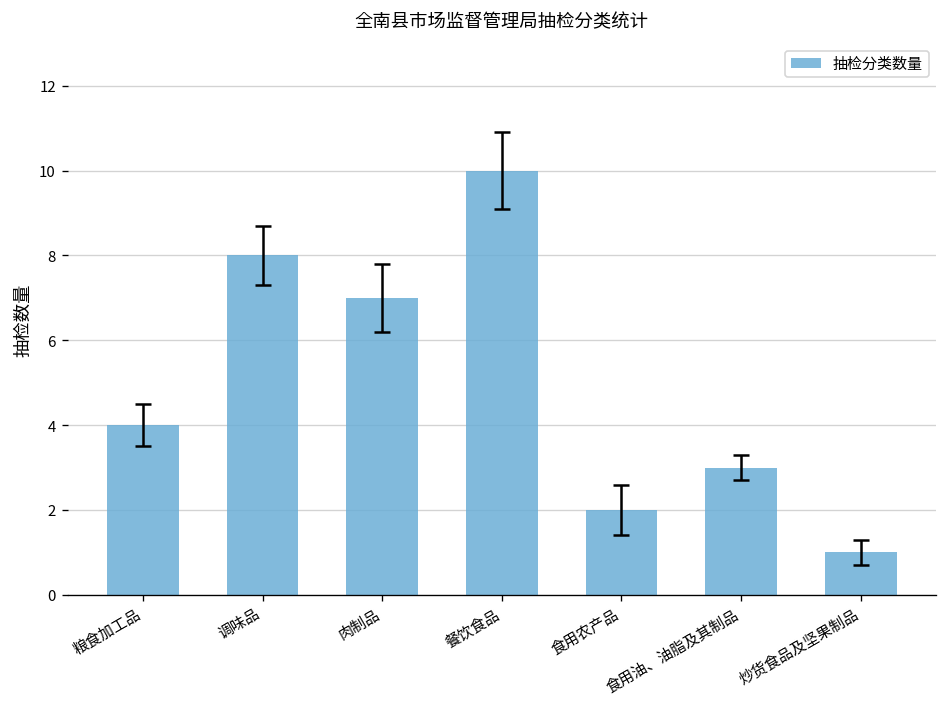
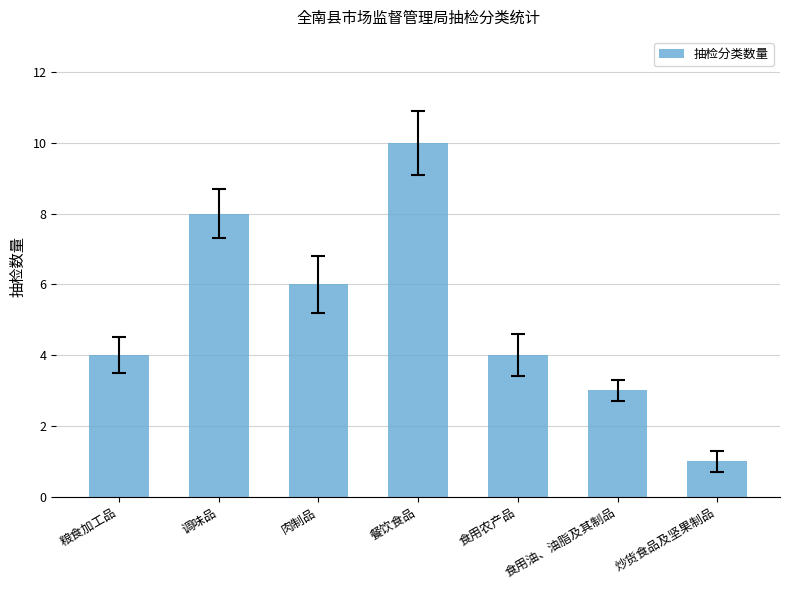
  {
    "抽检分类数量": {
      "粮食加工品": 4,
      "调味品": 8,
-     "肉制品": 7,
+     "肉制品": 6,
      "餐饮食品": 10,
-     "食用农产品": 2,
+     "食用农产品": 4,
      "食用油、油脂及其制品": 3,
      "炒货食品及坚果制品": 1
    }
  }
